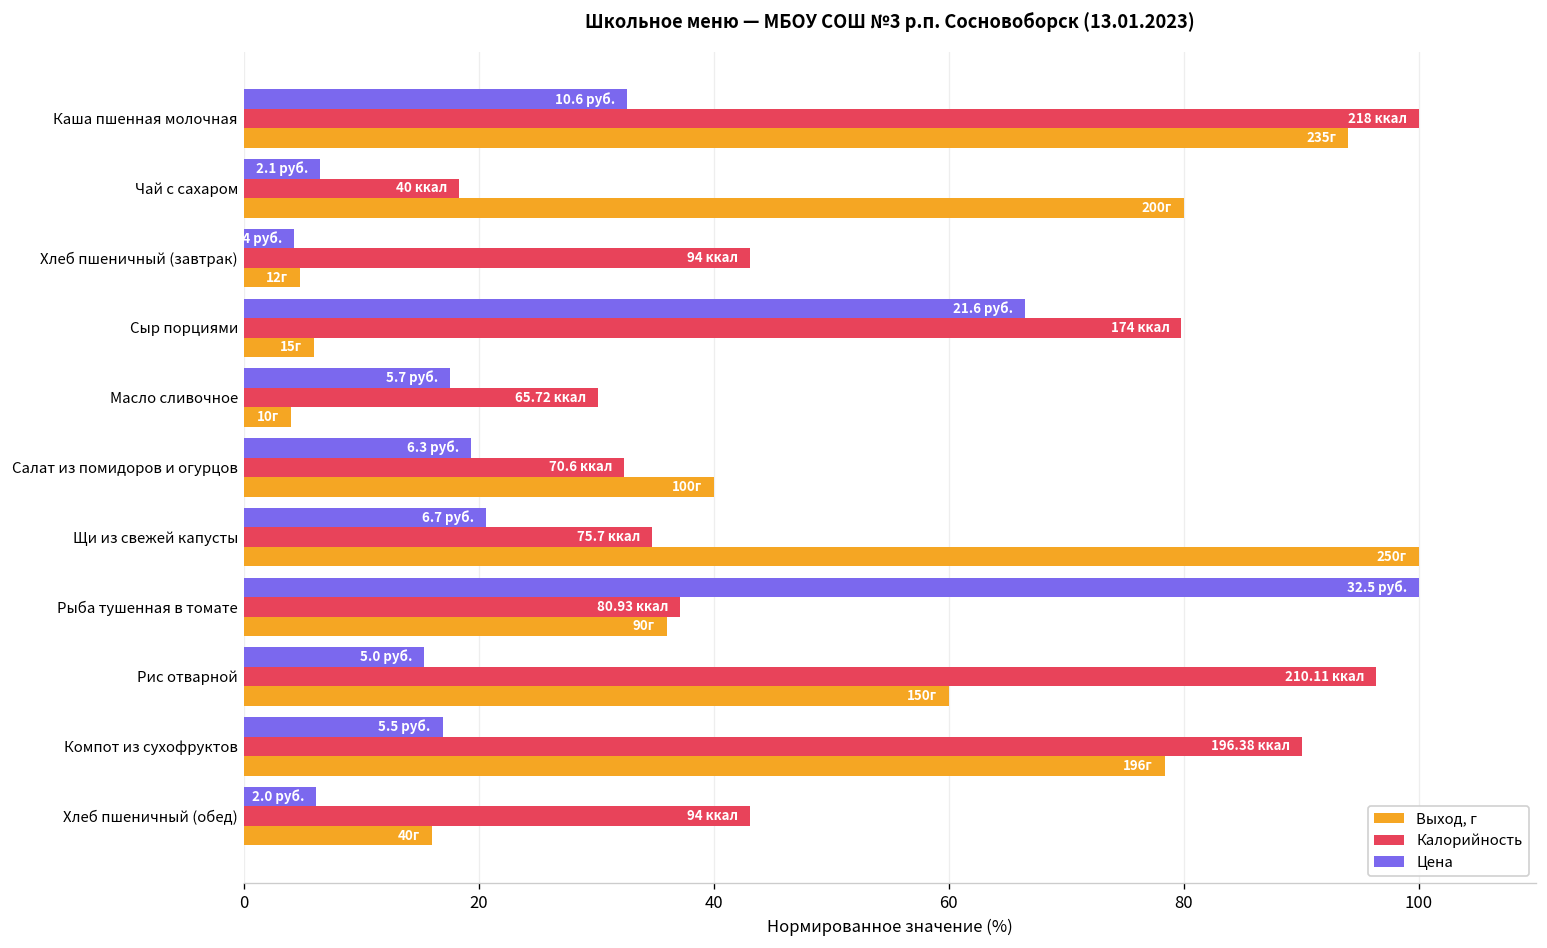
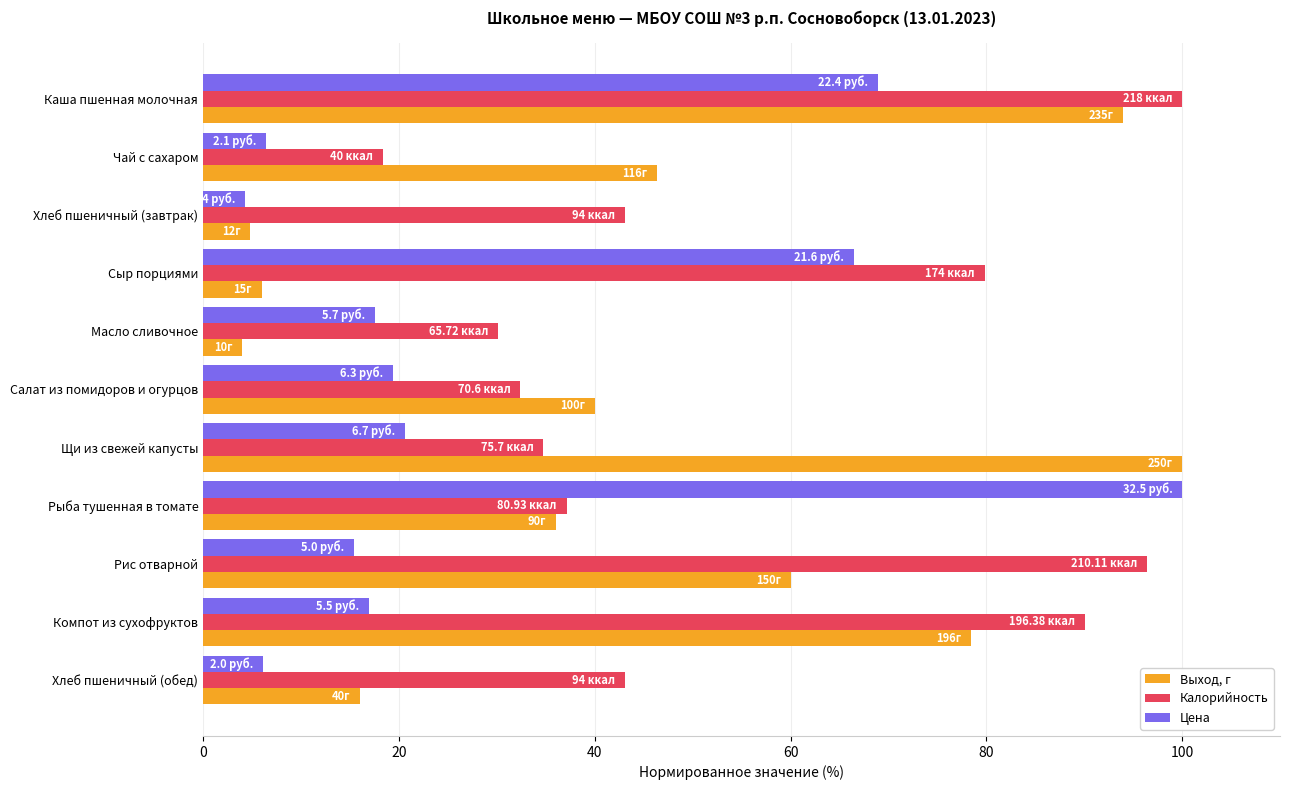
  {
    "Выход, г": {
-     "Чай с сахаром": "200г"
+     "Чай с сахаром": "116г"
    },
    "Цена": {
-     "Каша пшенная молочная": "10.6"
+     "Каша пшенная молочная": "22.4"
    }
  }
